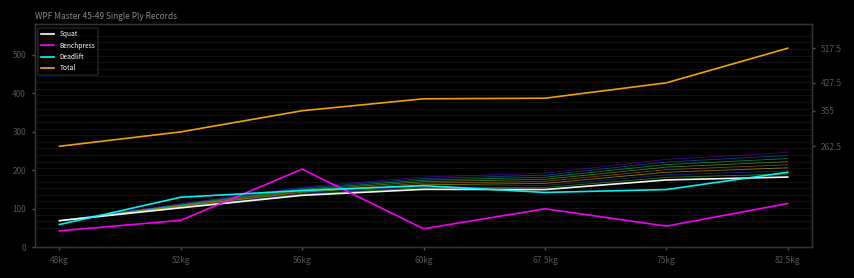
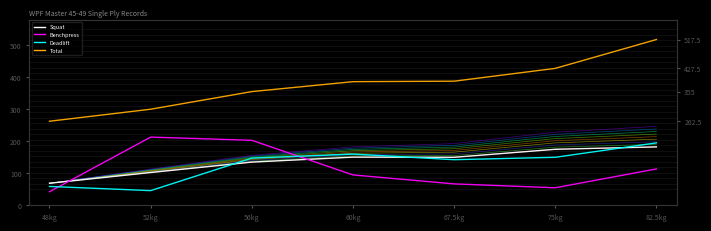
  {
    "Benchpress": {
      "48kg": 40,
-     "52kg": 70,
+     "52kg": 210,
      "56kg": 200,
-     "60kg": 50,
-     "67.5kg": 100,
+     "60kg": 100,
+     "67.5kg": 70,
      "75kg": 50,
      "82.5kg": 110
    },
    "Deadlift": {
      "48kg": 60,
-     "52kg": 130,
+     "52kg": 50,
      "75kg": 150
    }
  }
